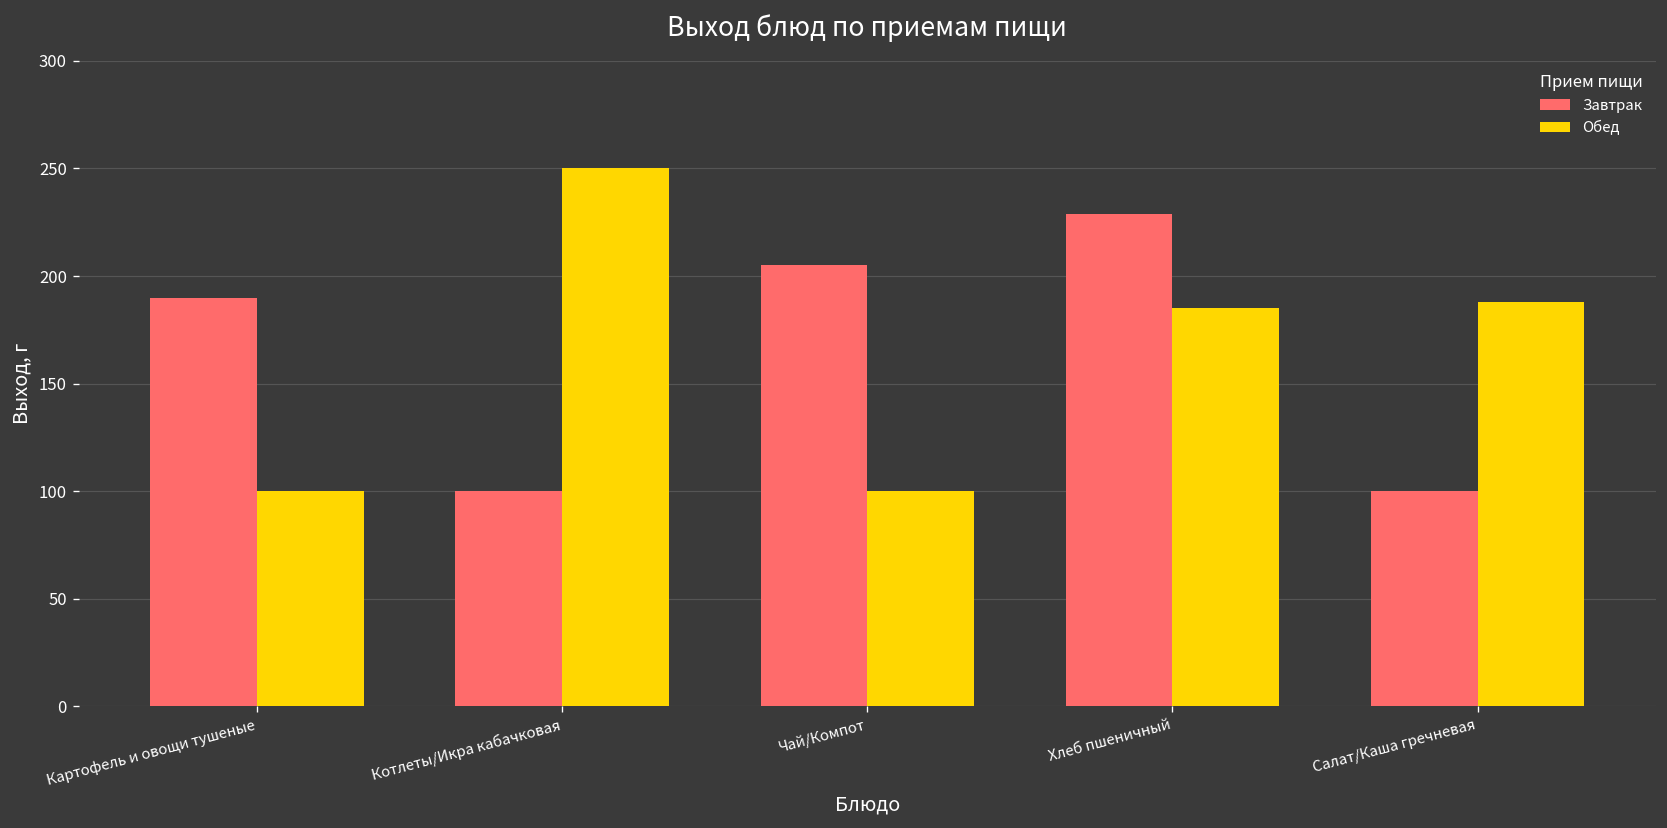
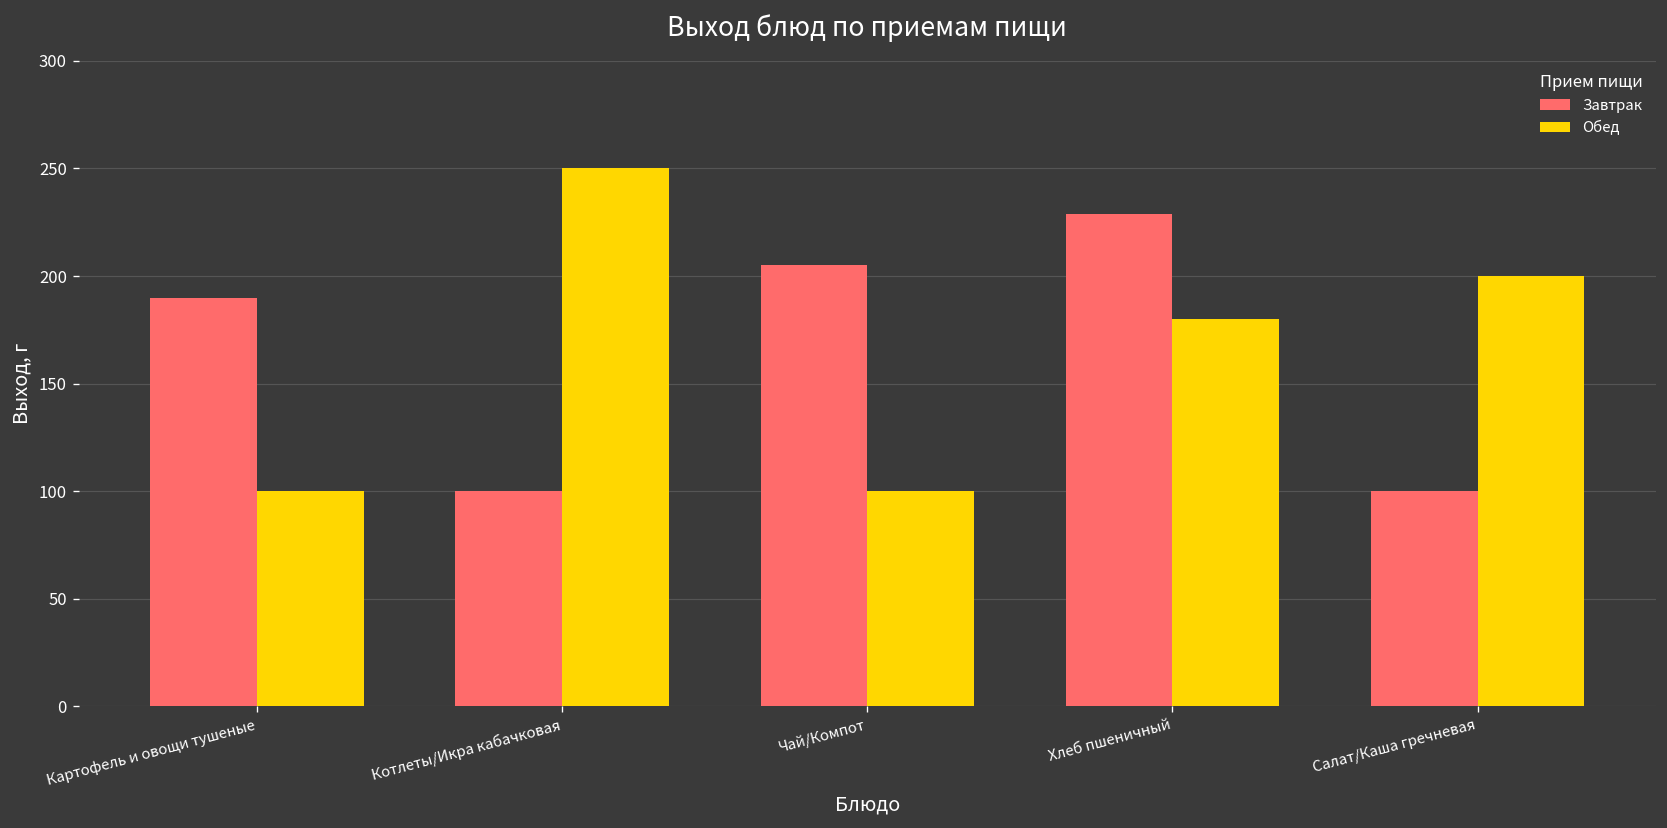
  {
    "Завтрак": {
      "Картофель и овощи тушеные": 190,
      "Котлеты/Икра кабачковая": 100,
      "Чай/Компот": 205,
      "Хлеб пшеничный": 229,
      "Салат/Каша гречневая": 100
    },
    "Обед": {
      "Картофель и овощи тушеные": 100,
      "Котлеты/Икра кабачковая": 250,
      "Чай/Компот": 100,
-     "Хлеб пшеничный": 185,
-     "Салат/Каша гречневая": 188
+     "Хлеб пшеничный": 180,
+     "Салат/Каша гречневая": 200
    }
  }
